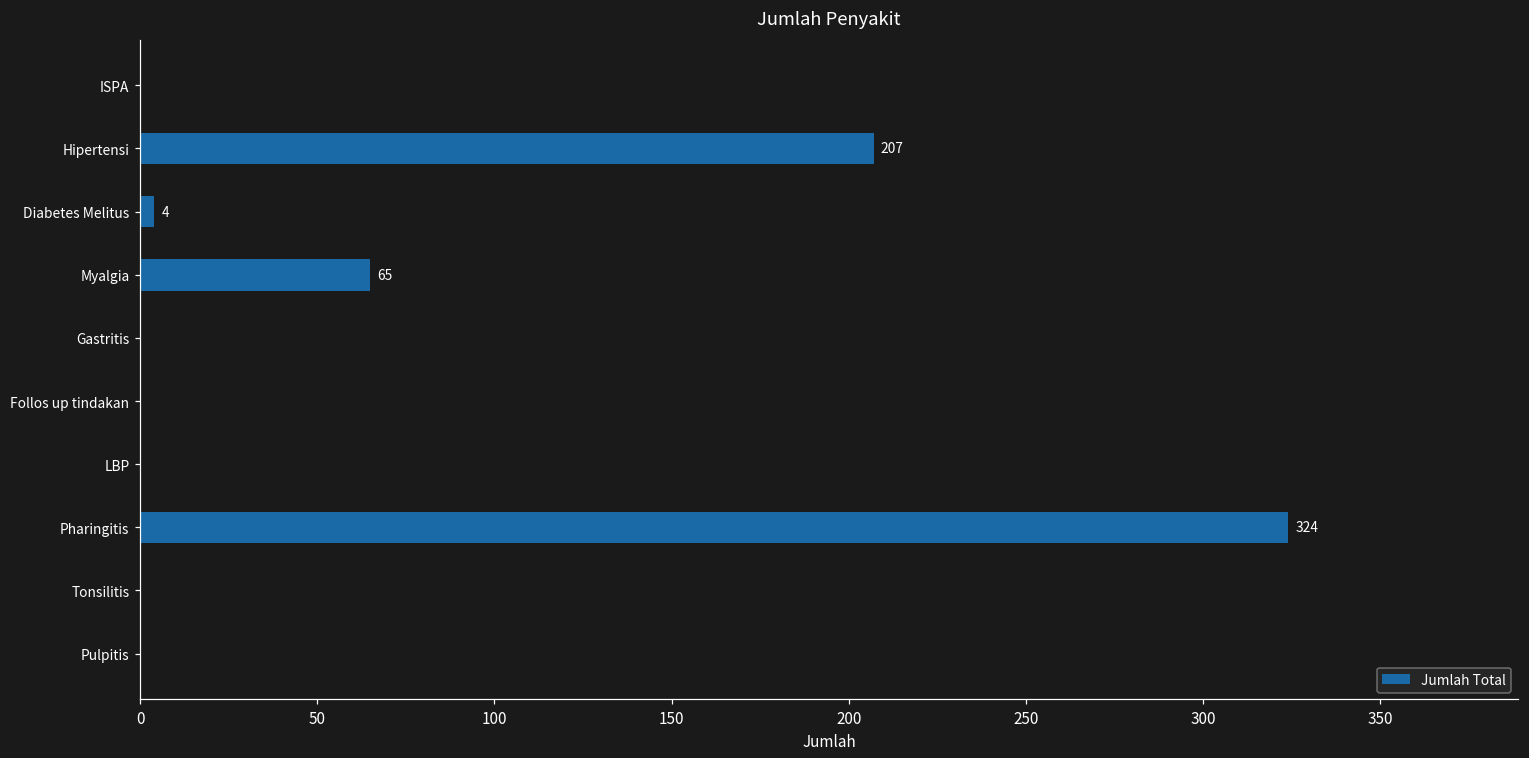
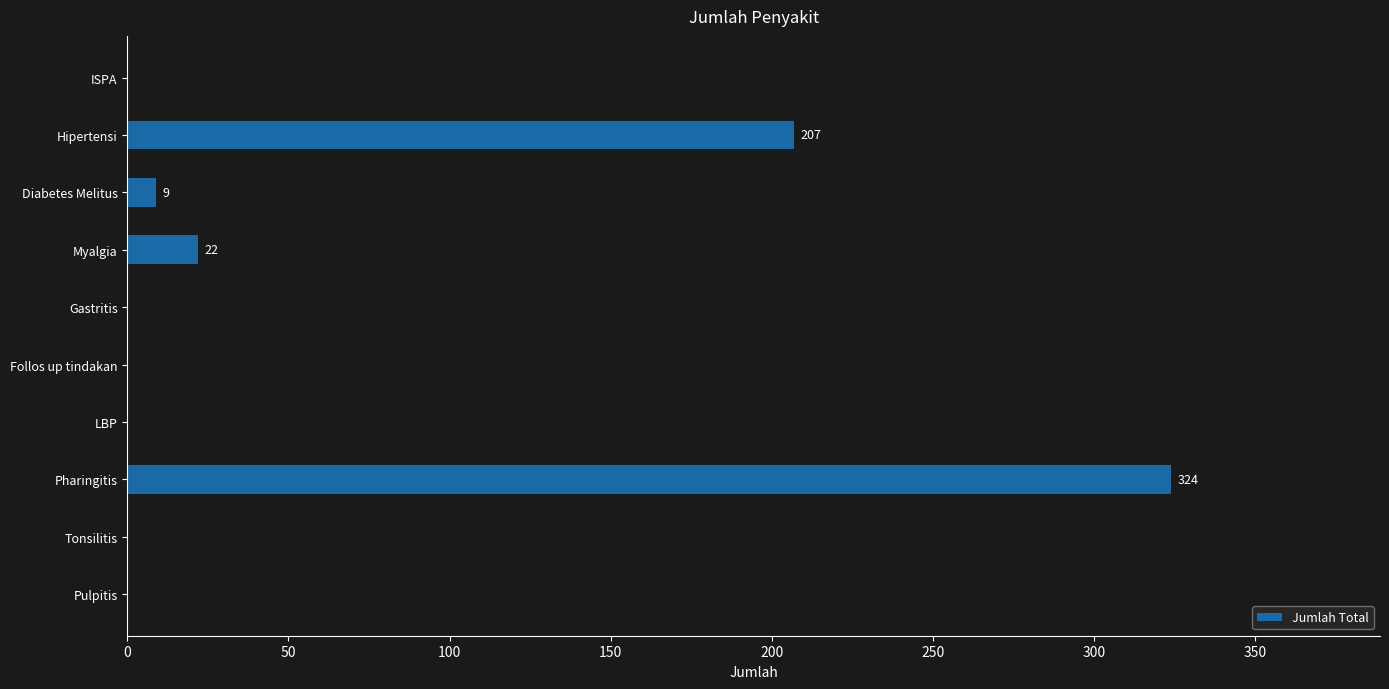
  {
    "Hipertensi": 207,
-   "Diabetes Melitus": 4,
-   "Myalgia": 65,
+   "Diabetes Melitus": 9,
+   "Myalgia": 22,
    "Pharingitis": 324
  }
